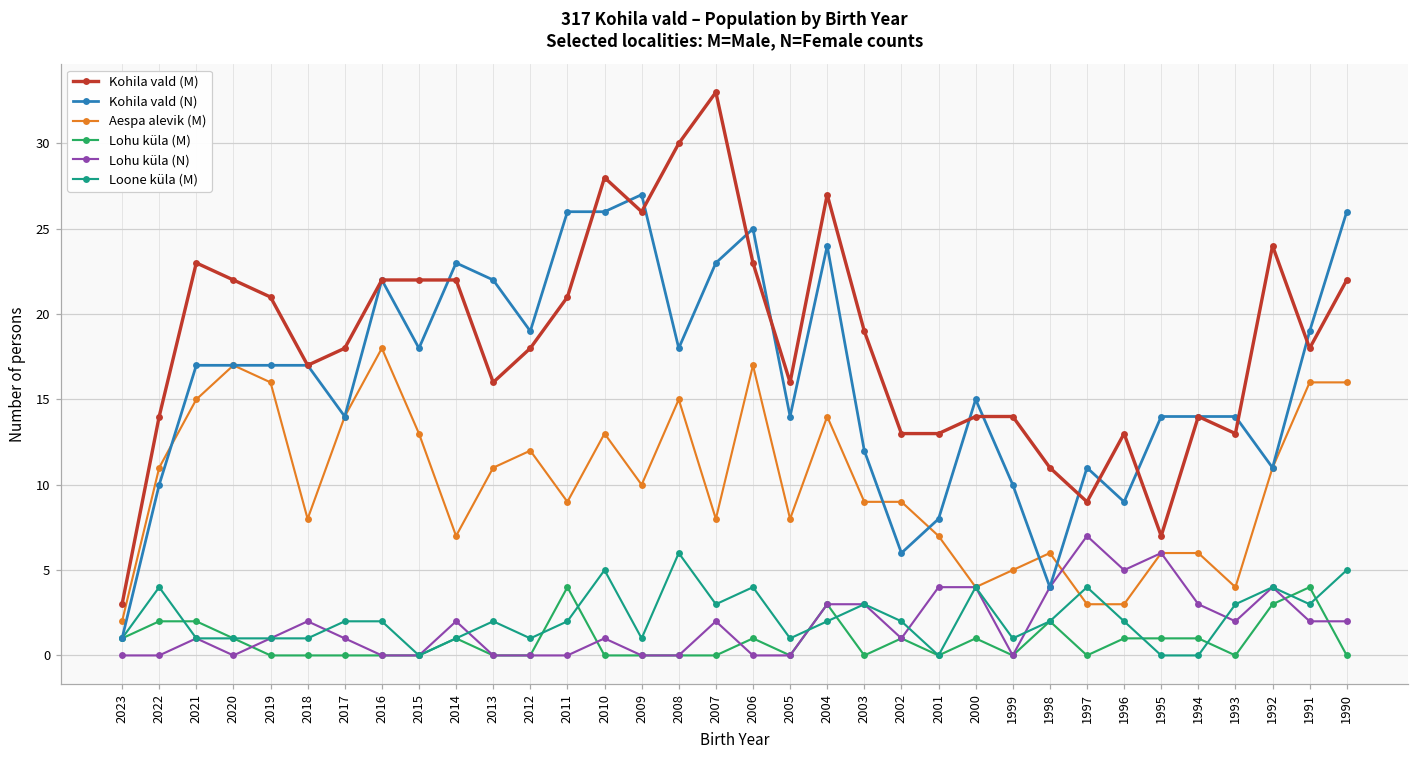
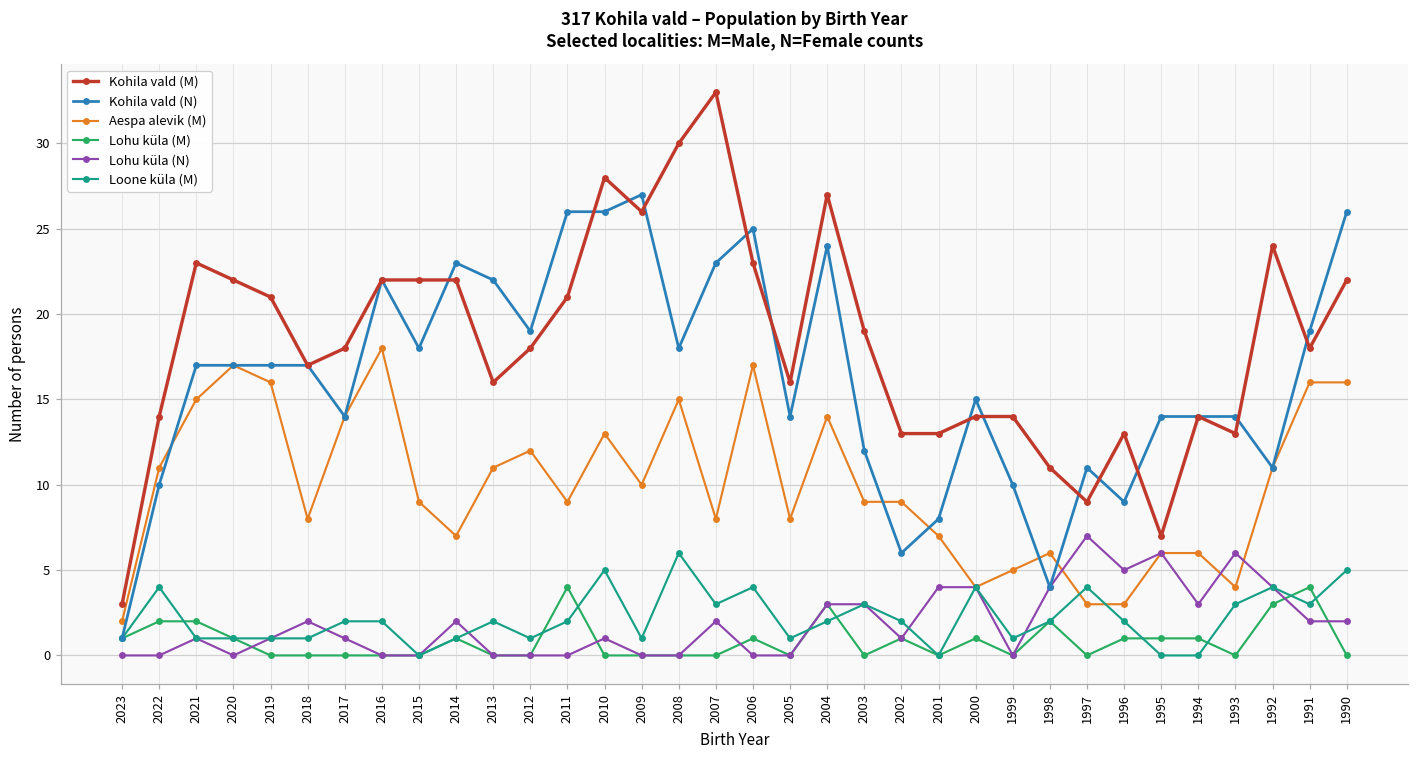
  {
    "Kohila vald (M)": {
      "2023": 3,
      "2022": 14,
      "2021": 23,
      "2020": 22,
      "2019": 21,
      "2017": 18,
      "2015": 22,
      "2014": 22,
      "2013": 16,
      "2012": 18,
      "2011": 21,
      "2010": 28,
      "2009": 26,
      "2008": 30,
      "2007": 33,
      "2006": 23,
      "2005": 16,
      "2004": 27,
      "2003": 19,
      "2002": 13,
      "2001": 13,
      "2000": 14,
      "1999": 14,
      "1998": 11,
      "1997": 9,
      "1996": 13,
      "1995": 7,
      "1993": 13,
      "1992": 24,
      "1991": 18,
      "1990": 22
    },
    "Kohila vald (N)": {
      "2022": 10,
      "2021": 17,
      "2019": 17,
      "2015": 18,
      "2014": 23,
      "2013": 22,
      "2012": 19,
      "2011": 26,
      "2010": 26,
      "2009": 27,
      "2008": 18,
      "2007": 23,
      "2006": 25,
      "2005": 14,
      "2004": 24,
      "2003": 12,
      "2002": 6,
      "2001": 8,
      "2000": 15,
      "1999": 10,
      "1997": 11,
      "1996": 9,
      "1995": 14,
      "1993": 14,
      "1991": 19,
      "1990": 26
    },
    "Aespa alevik (M)": {
      "2023": 2,
      "2022": 11,
      "2021": 15,
      "2019": 16,
      "2018": 8,
      "2016": 18,
-     "2015": 13,
+     "2015": 9,
      "2014": 7,
      "2013": 11,
      "2012": 12,
      "2011": 9,
      "2010": 13,
      "2009": 10,
      "2008": 15,
      "2007": 8,
      "2006": 17,
      "2005": 8,
      "2004": 14,
      "2003": 9,
      "2002": 9,
      "2001": 7,
      "1999": 5,
      "1998": 6,
      "1997": 3,
      "1996": 3,
      "1994": 6,
      "1993": 4,
      "1991": 16,
      "1990": 16
    },
    "Lohu küla (N)": {
      "2023": 0,
      "2022": 0,
      "2020": 0,
      "2018": 2,
      "2017": 1,
      "2014": 2,
      "2011": 0,
      "2010": 1,
      "2007": 2,
      "2006": 0,
      "2001": 4,
      "1997": 7,
      "1996": 5,
      "1994": 3,
-     "1993": 2,
+     "1993": 6,
      "1991": 2,
      "1990": 2
    }
  }
